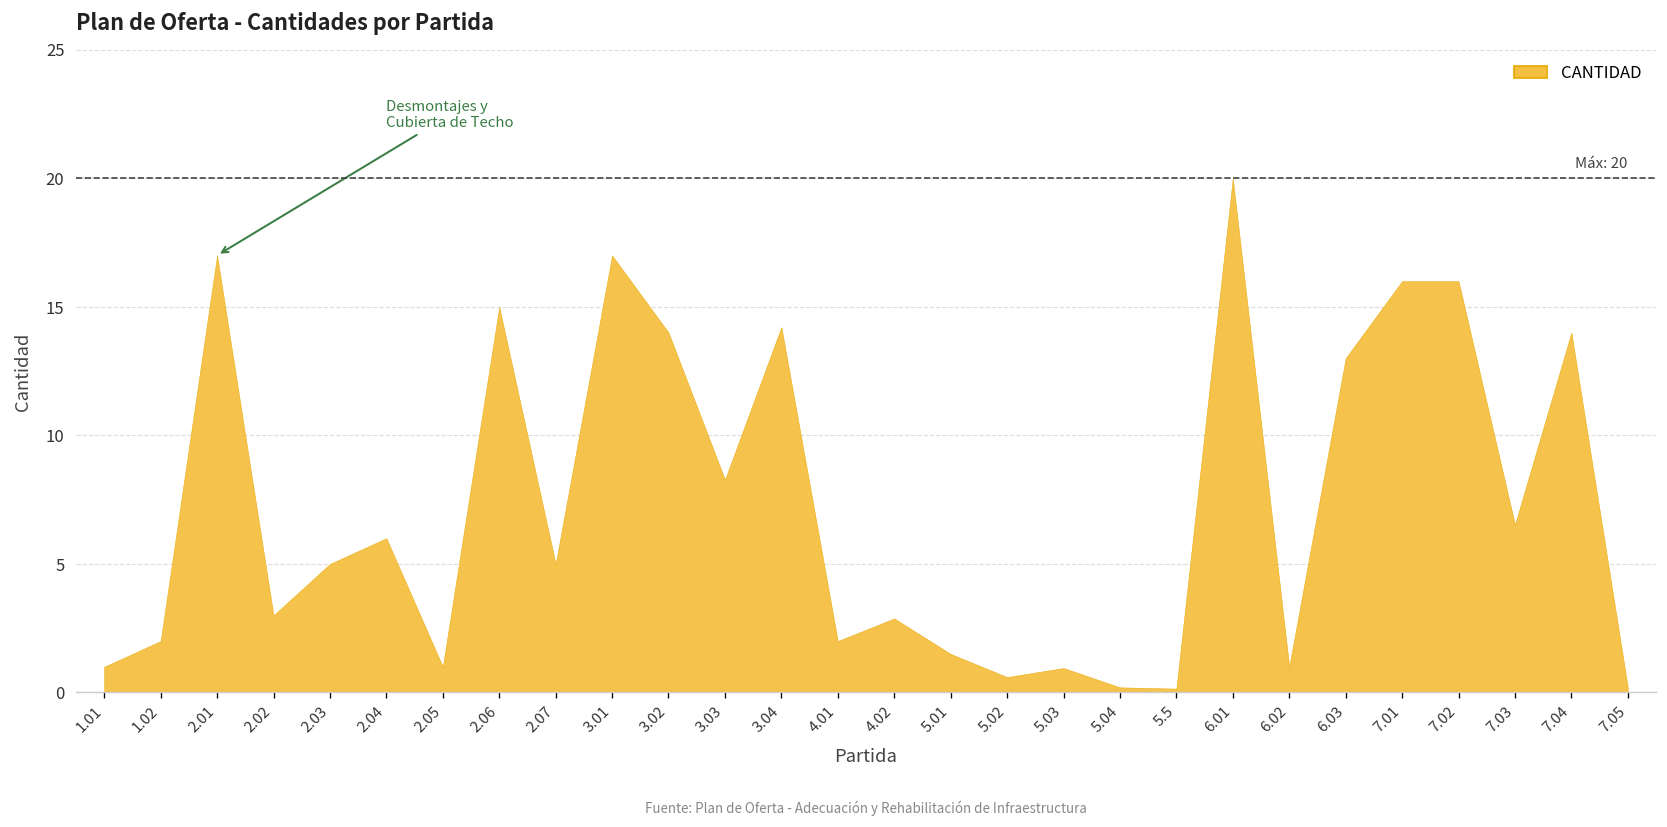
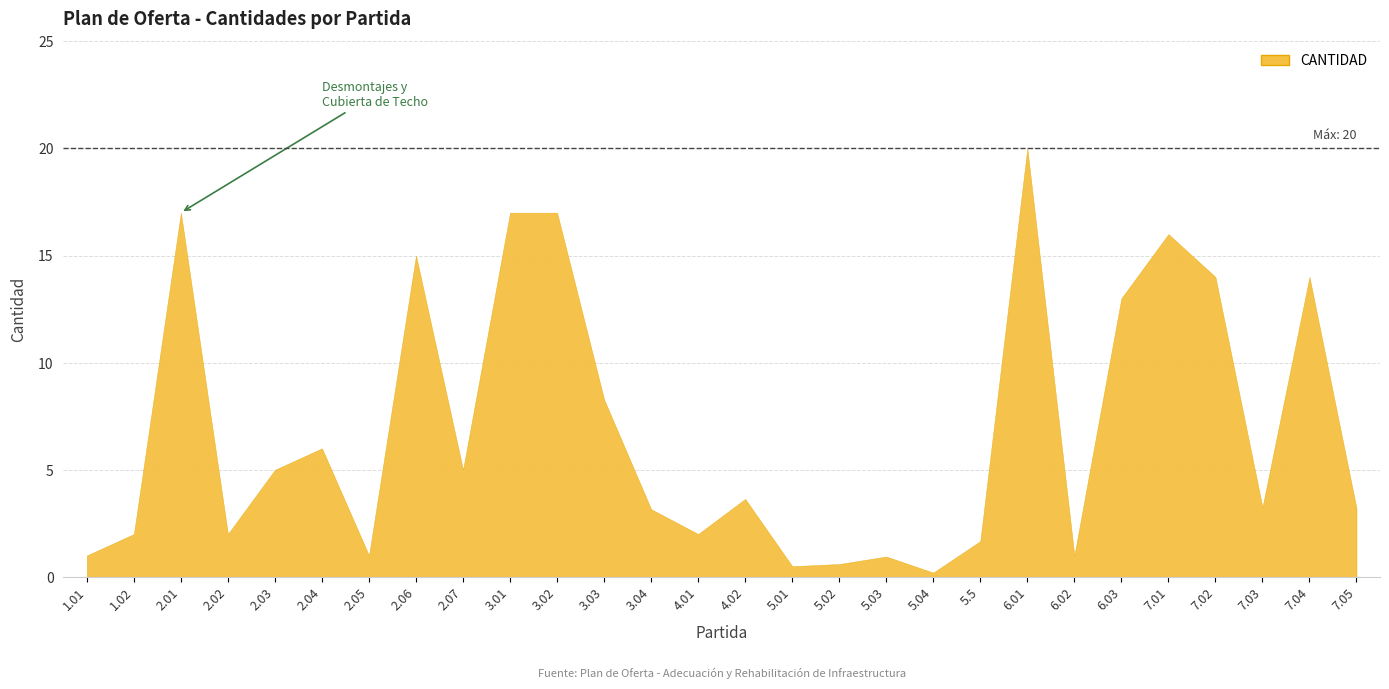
  {
    "1.01": 1.0,
    "1.02": 2.0,
    "2.01": 17.0,
-   "2.02": 3,
+   "2.02": 2,
    "2.03": 5.0,
    "2.04": 6.0,
    "2.05": 1.0,
    "2.06": 15.0,
    "2.07": 5.0,
    "3.01": 17.0,
-   "3.02": 14,
+   "3.02": 17,
    "3.03": 8.3,
-   "3.04": 14.2,
+   "3.04": 3.2,
    "4.01": 2.0,
-   "4.02": 2.9,
-   "5.01": 1.5,
+   "4.02": 3.6,
+   "5.01": 0.5,
    "5.02": 0.6,
    "5.03": 1.0,
    "5.04": 0.2,
-   "5.5": 0.2,
+   "5.5": 1.7,
    "6.01": 20.0,
    "6.02": 1.0,
    "6.03": 13.0,
    "7.01": 16.0,
-   "7.02": 16,
-   "7.03": 6.5,
+   "7.02": 14,
+   "7.03": 3.3,
    "7.04": 14.0,
-   "7.05": 0.2
+   "7.05": 3.2
  }
